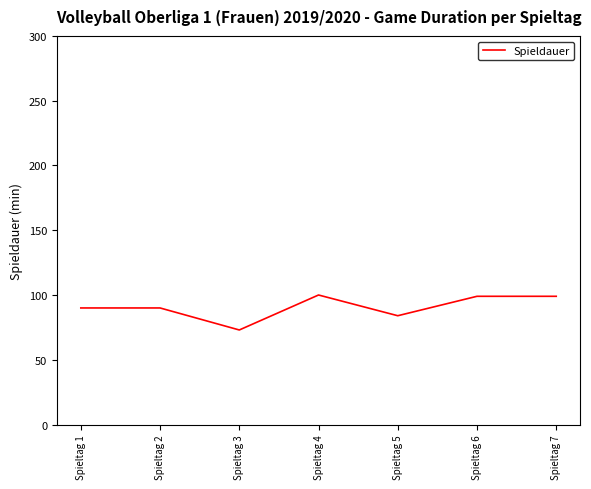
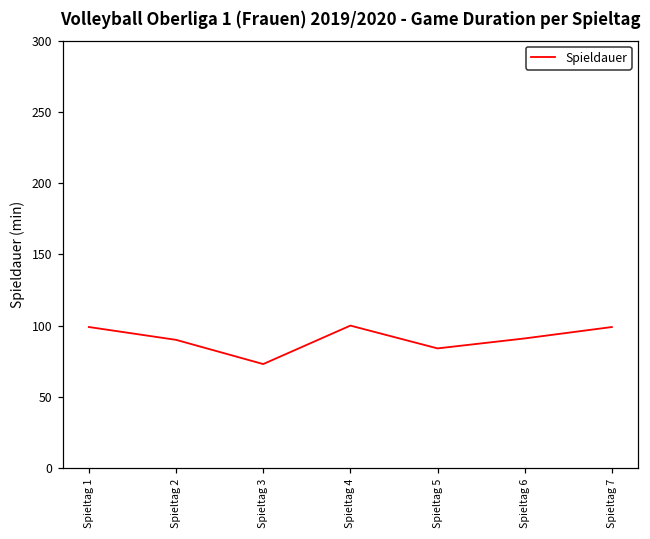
  {
-   "Spieltag 1": 90,
+   "Spieltag 1": 99,
    "Spieltag 2": 90,
    "Spieltag 3": 73,
    "Spieltag 4": 100,
    "Spieltag 5": 84,
-   "Spieltag 6": 99,
+   "Spieltag 6": 91,
    "Spieltag 7": 99
  }
